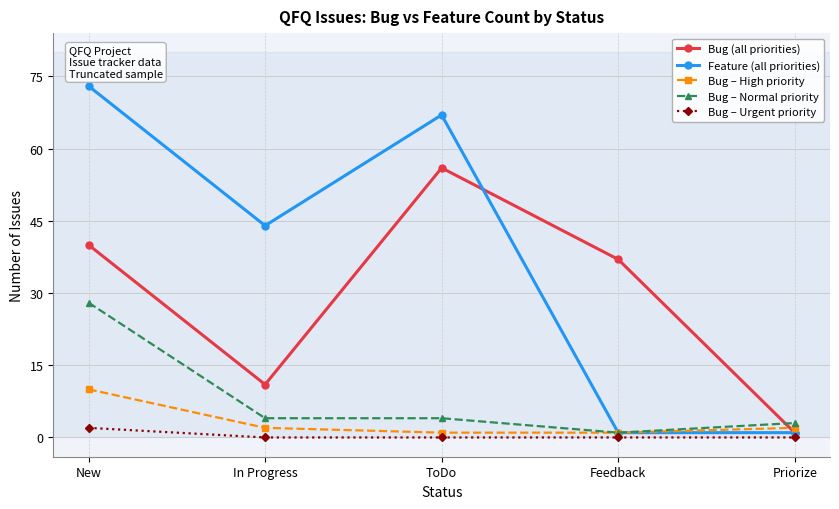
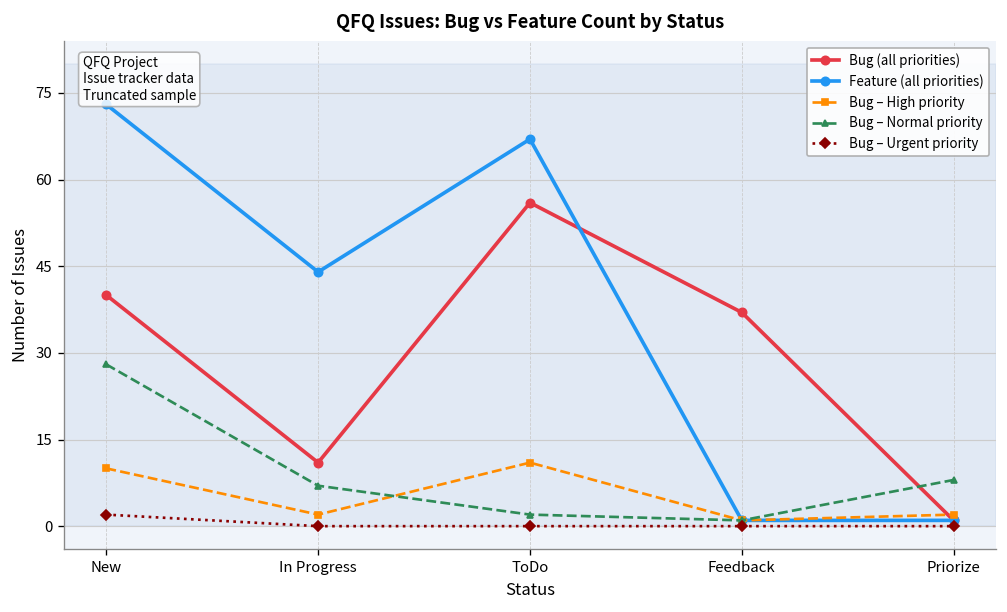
  {
    "Bug (all priorities)": {
      "New": 40,
      "In Progress": 11,
      "ToDo": 56,
      "Feedback": 37
    },
    "Feature (all priorities)": {
      "New": 73,
      "In Progress": 44,
      "ToDo": 67
    },
    "Bug – High priority": {
      "New": 10,
      "In Progress": 2,
-     "ToDo": 1,
+     "ToDo": 11,
      "Priorize": 2
    },
    "Bug – Normal priority": {
      "New": 28,
-     "In Progress": 4,
-     "ToDo": 4,
-     "Priorize": 3
+     "In Progress": 7,
+     "ToDo": 2,
+     "Priorize": 8
    },
    "Bug – Urgent priority": {
      "New": 2,
      "In Progress": 0,
      "ToDo": 0,
      "Feedback": 0,
      "Priorize": 0
    }
  }
